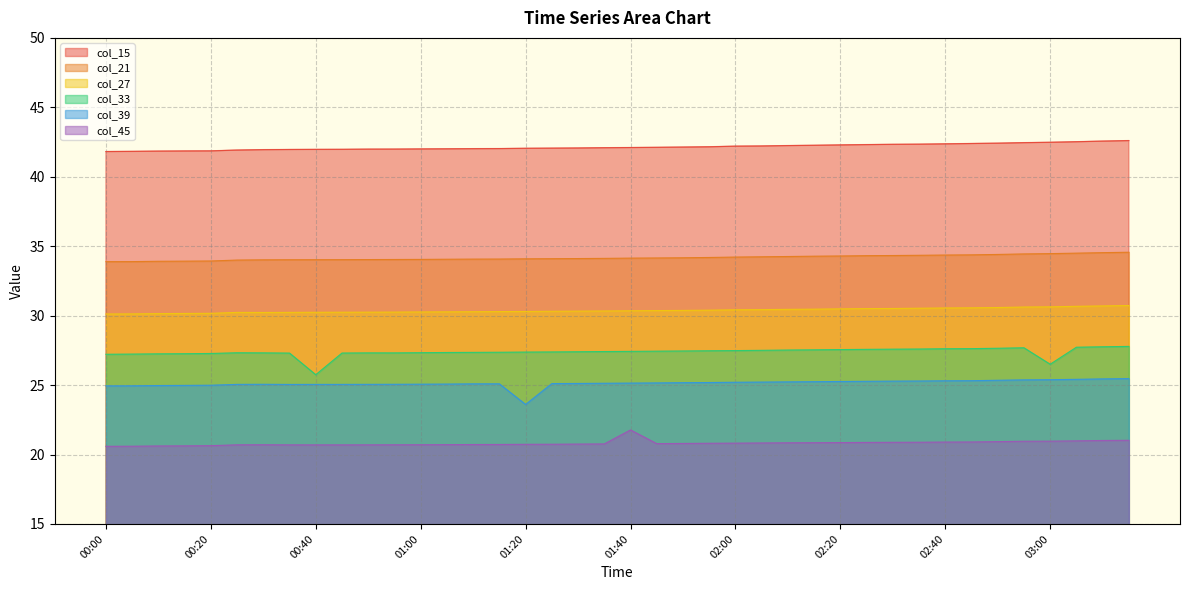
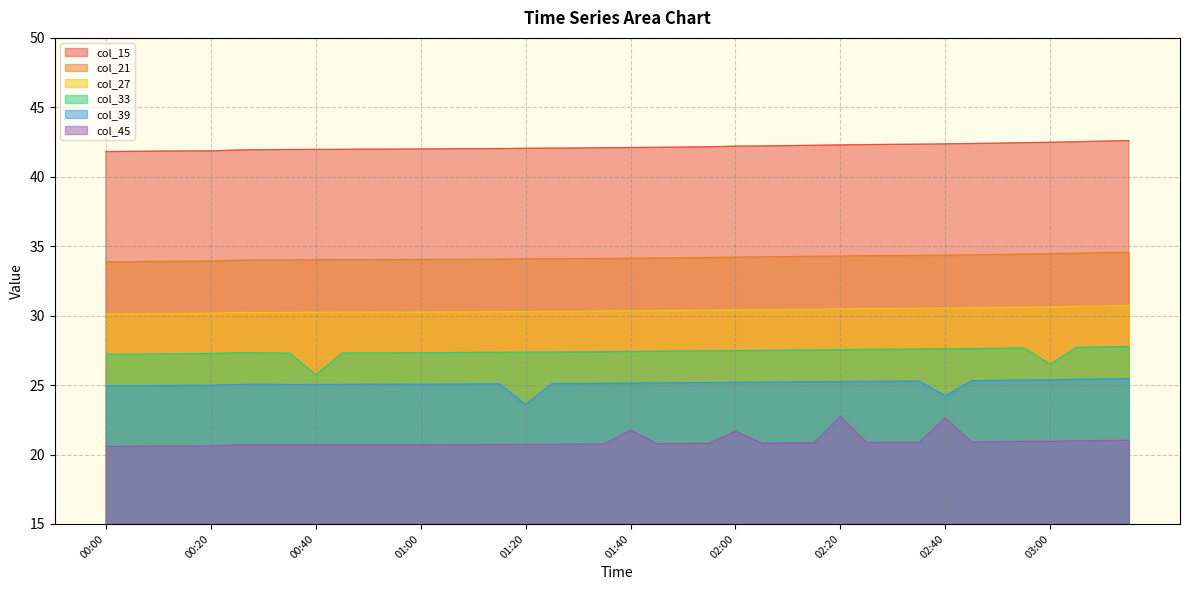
  {
    "col_33": {
      "00:00": 27.2,
      "00:20": 27.3,
      "00:40": 25.7,
      "01:00": 27.3,
      "01:20": 27.4,
      "01:40": 27.4,
      "02:00": 27.5,
      "02:20": 27.6,
      "02:40": 27.6,
      "03:00": 26.5
    },
    "col_39": {
      "00:00": 24.9,
      "00:20": 25.0,
      "00:40": 25.0,
      "01:00": 25.1,
      "01:20": 23.6,
      "01:40": 25.1,
      "02:00": 25.2,
      "02:20": 25.3,
-     "02:40": 25.3,
+     "02:40": 24.2,
      "03:00": 25.4
    },
    "col_45": {
      "00:00": 20.6,
      "00:20": 20.6,
      "00:40": 20.7,
      "01:00": 20.7,
      "01:20": 20.7,
      "01:40": 21.8,
-     "02:00": 20.8,
-     "02:20": 20.9,
-     "02:40": 20.9,
+     "02:00": 21.7,
+     "02:20": 22.8,
+     "02:40": 22.6,
      "03:00": 21.0
    }
  }
